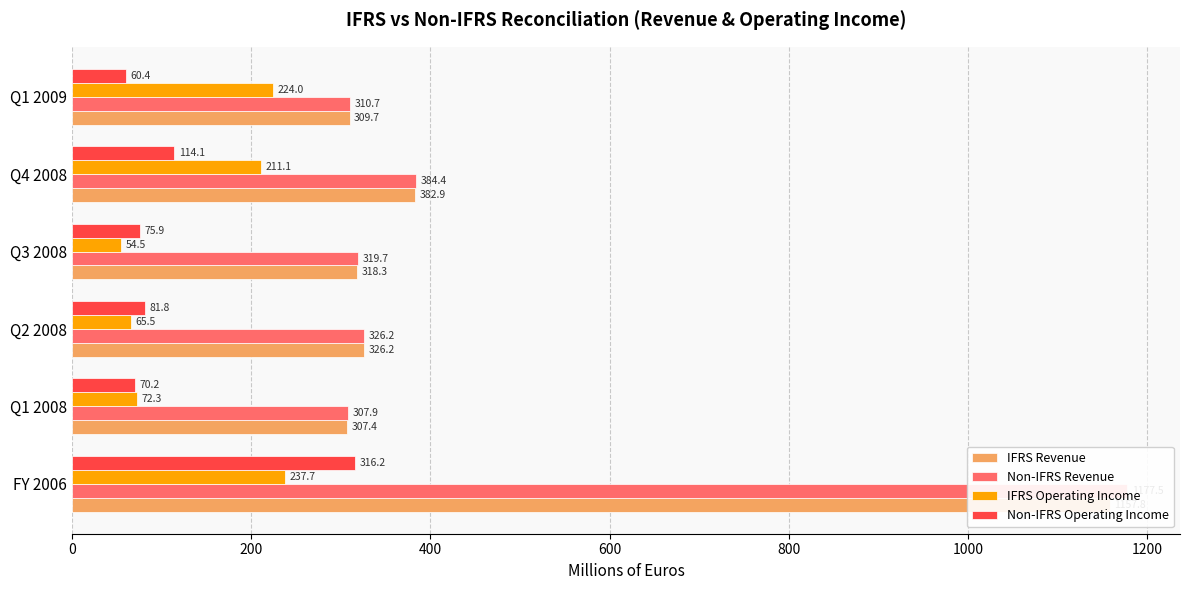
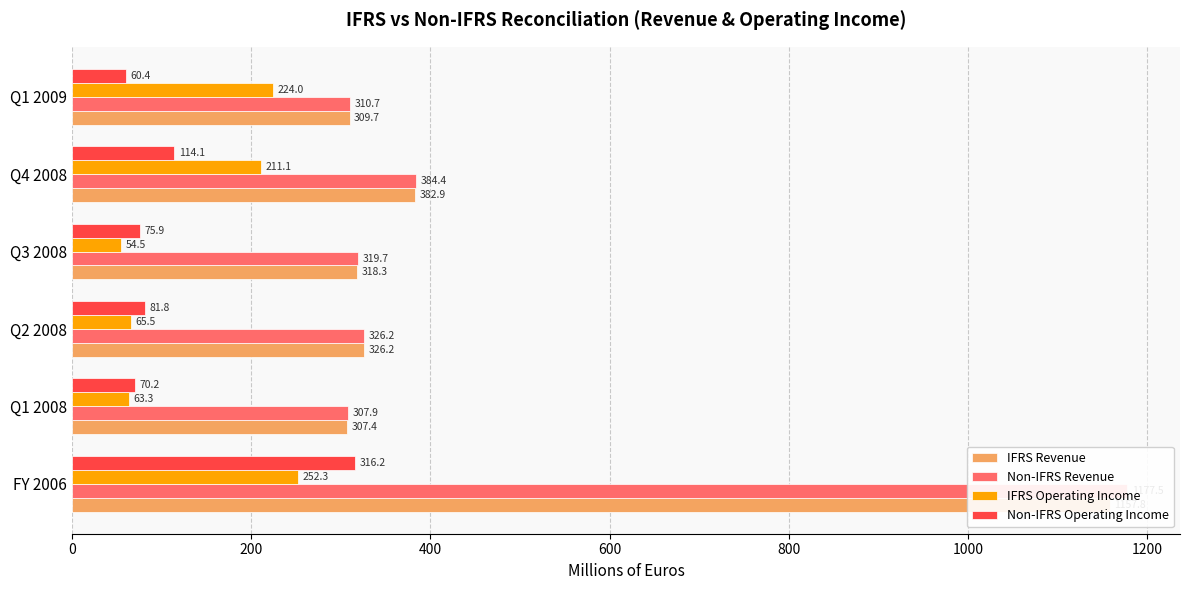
  {
    "IFRS Operating Income": {
      "Q1 2009": 224.0,
      "Q4 2008": 211.1,
      "Q3 2008": 54.5,
      "Q2 2008": 65.5,
-     "Q1 2008": 72.3,
-     "FY 2006": 237.7
+     "Q1 2008": 63.3,
+     "FY 2006": 252.3
    }
  }
